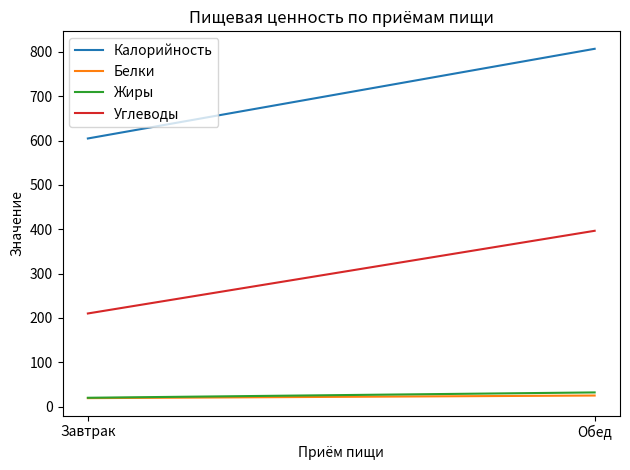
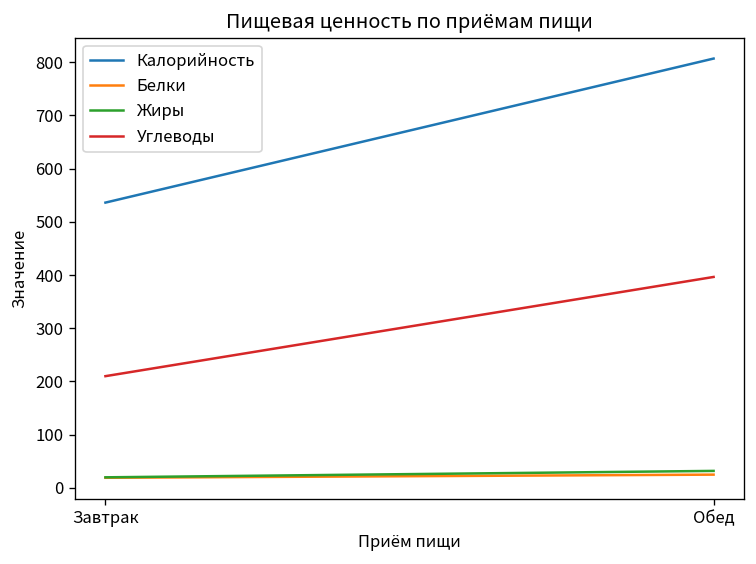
  {
    "Калорийность": {
-     "Завтрак": 600,
+     "Завтрак": 540,
      "Обед": 810
    },
    "Белки": {
      "Обед": 20
    },
    "Жиры": {
      "Обед": 30
    },
    "Углеводы": {
      "Завтрак": 210,
      "Обед": 400
    }
  }
